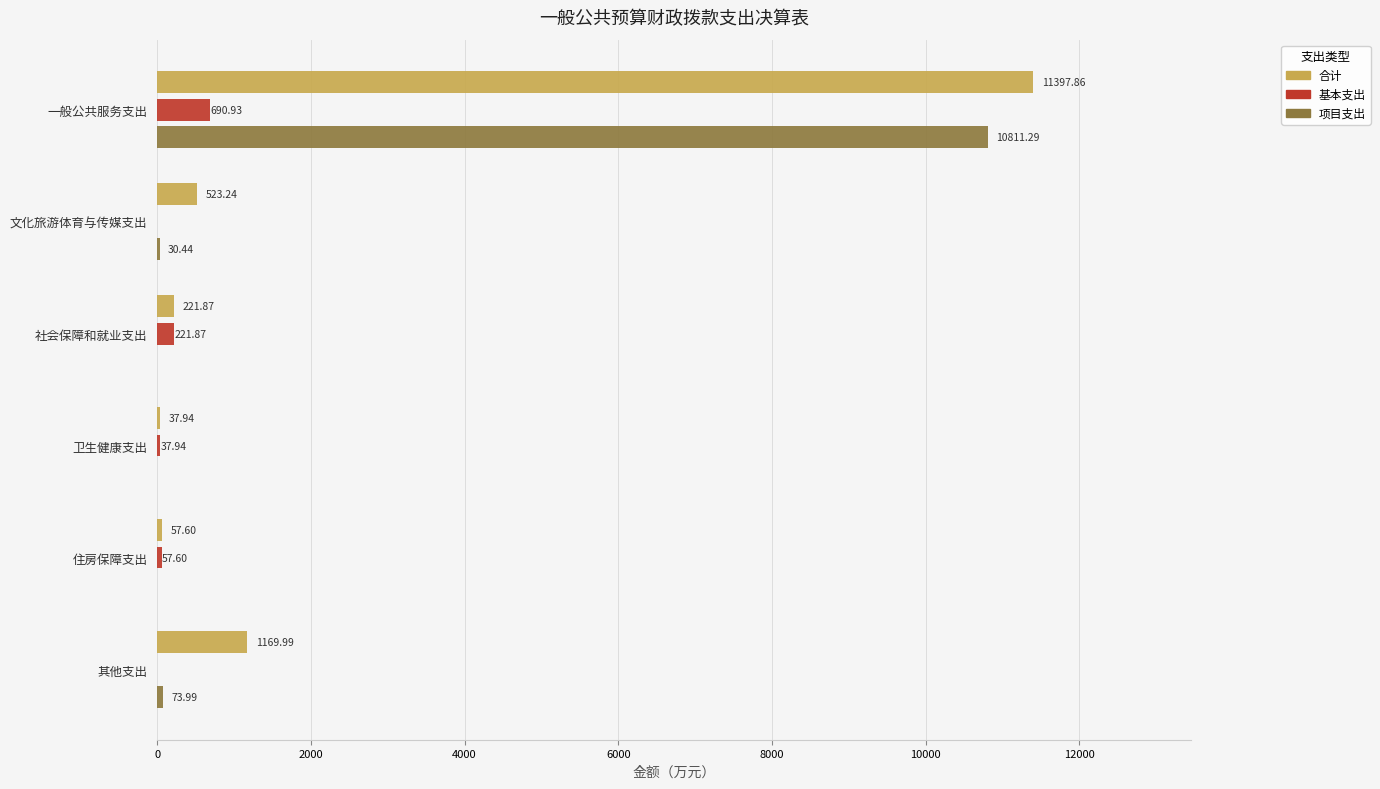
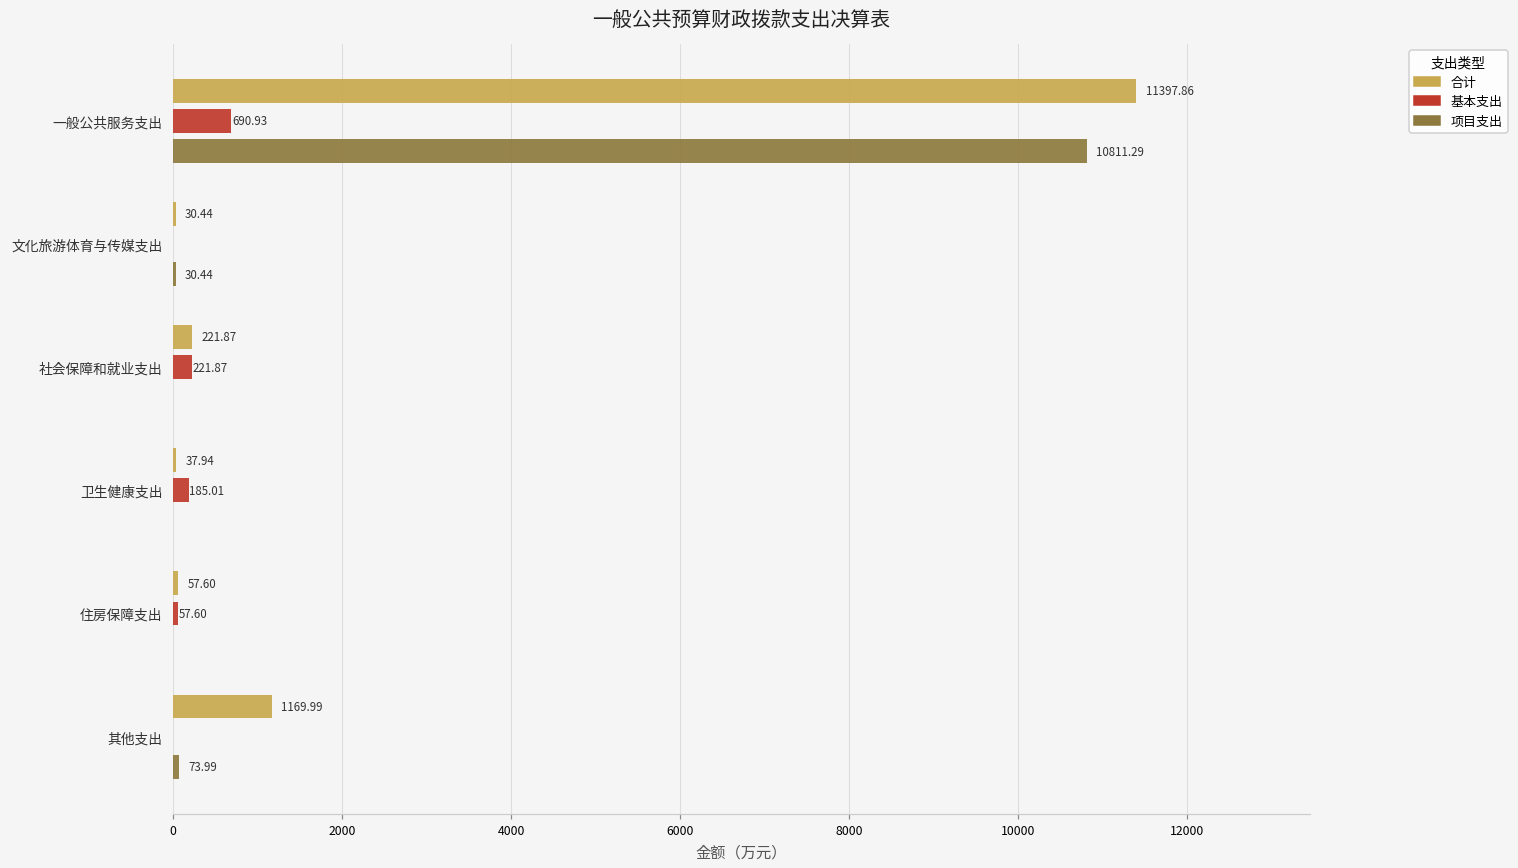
  {
    "合计": {
      "一般公共服务支出": 11397.86,
-     "文化旅游体育与传媒支出": 523.24,
+     "文化旅游体育与传媒支出": 30.44,
      "社会保障和就业支出": 221.87,
      "卫生健康支出": 37.94,
      "住房保障支出": 57.60,
      "其他支出": 1169.99
    },
    "基本支出": {
      "一般公共服务支出": 690.93,
      "社会保障和就业支出": 221.87,
-     "卫生健康支出": 37.94,
+     "卫生健康支出": 185.01,
      "住房保障支出": 57.60
    },
    "项目支出": {
      "一般公共服务支出": 10811.29,
      "文化旅游体育与传媒支出": 30.44,
      "其他支出": 73.99
    }
  }
